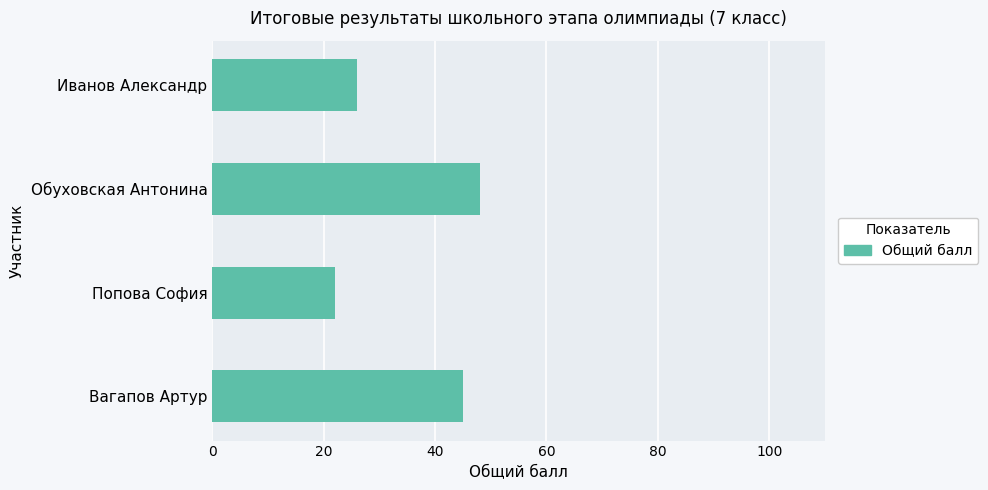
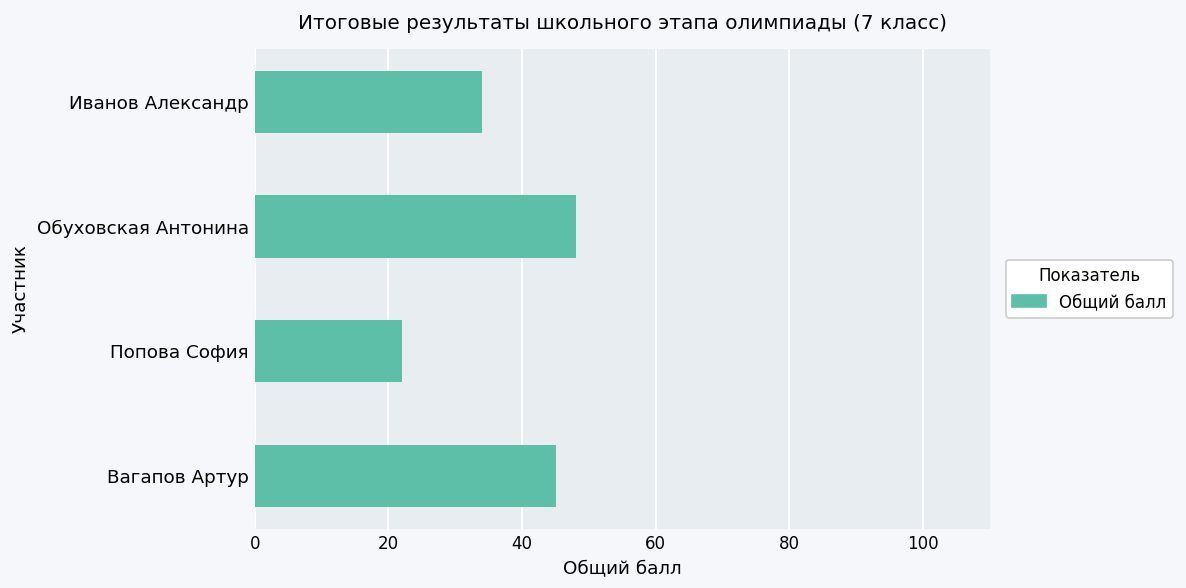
  {
-   "Иванов Александр": 26,
+   "Иванов Александр": 34,
    "Обуховская Антонина": 48,
    "Попова София": 22,
    "Вагапов Артур": 45
  }
